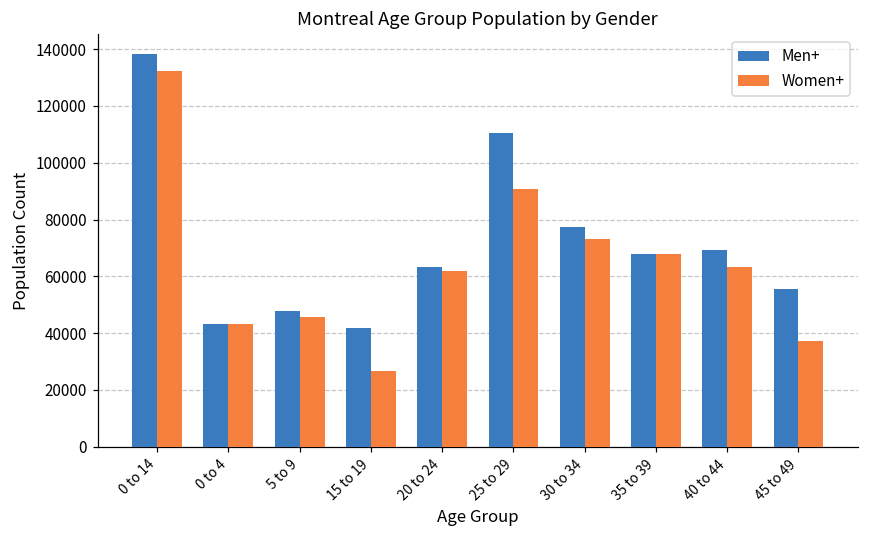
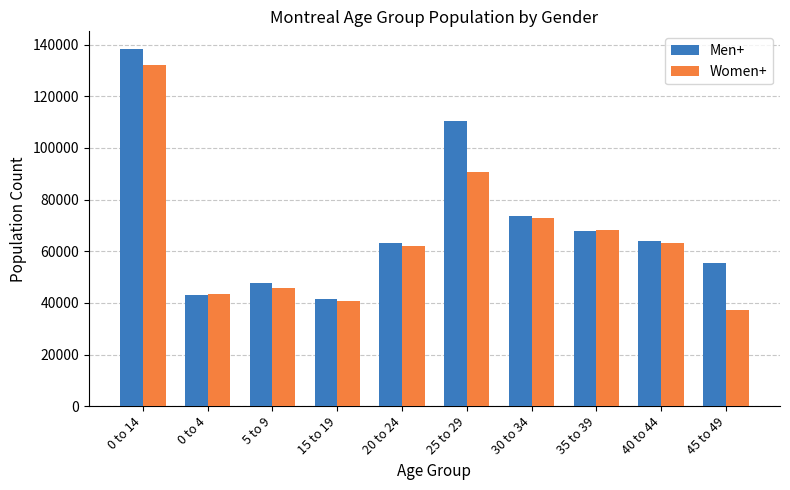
  {
    "Men+": {
      "0 to 14": 138000,
      "0 to 4": 43000,
      "5 to 9": 48000,
      "15 to 19": 42000,
      "20 to 24": 63000,
      "25 to 29": 110000,
-     "30 to 34": 77000,
+     "30 to 34": 74000,
      "35 to 39": 68000,
-     "40 to 44": 69000,
+     "40 to 44": 64000,
      "45 to 49": 55000
    },
    "Women+": {
      "0 to 14": 132000,
      "0 to 4": 43000,
      "5 to 9": 46000,
-     "15 to 19": 27000,
+     "15 to 19": 41000,
      "20 to 24": 62000,
      "25 to 29": 91000,
      "30 to 34": 73000,
      "35 to 39": 68000,
      "40 to 44": 63000,
      "45 to 49": 37000
    }
  }
